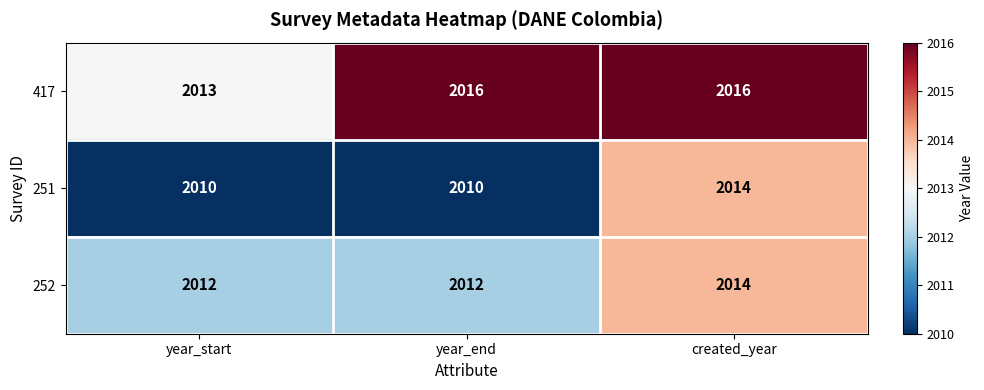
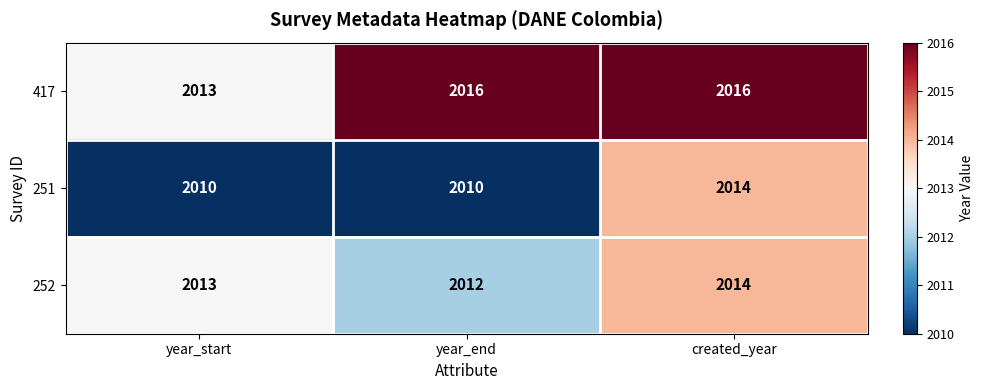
  {
    "417": {
      "year_start": 2013,
      "year_end": 2016,
      "created_year": 2016
    },
    "251": {
      "year_start": 2010,
      "year_end": 2010,
      "created_year": 2014
    },
    "252": {
-     "year_start": 2012,
+     "year_start": 2013,
      "year_end": 2012,
      "created_year": 2014
    }
  }
